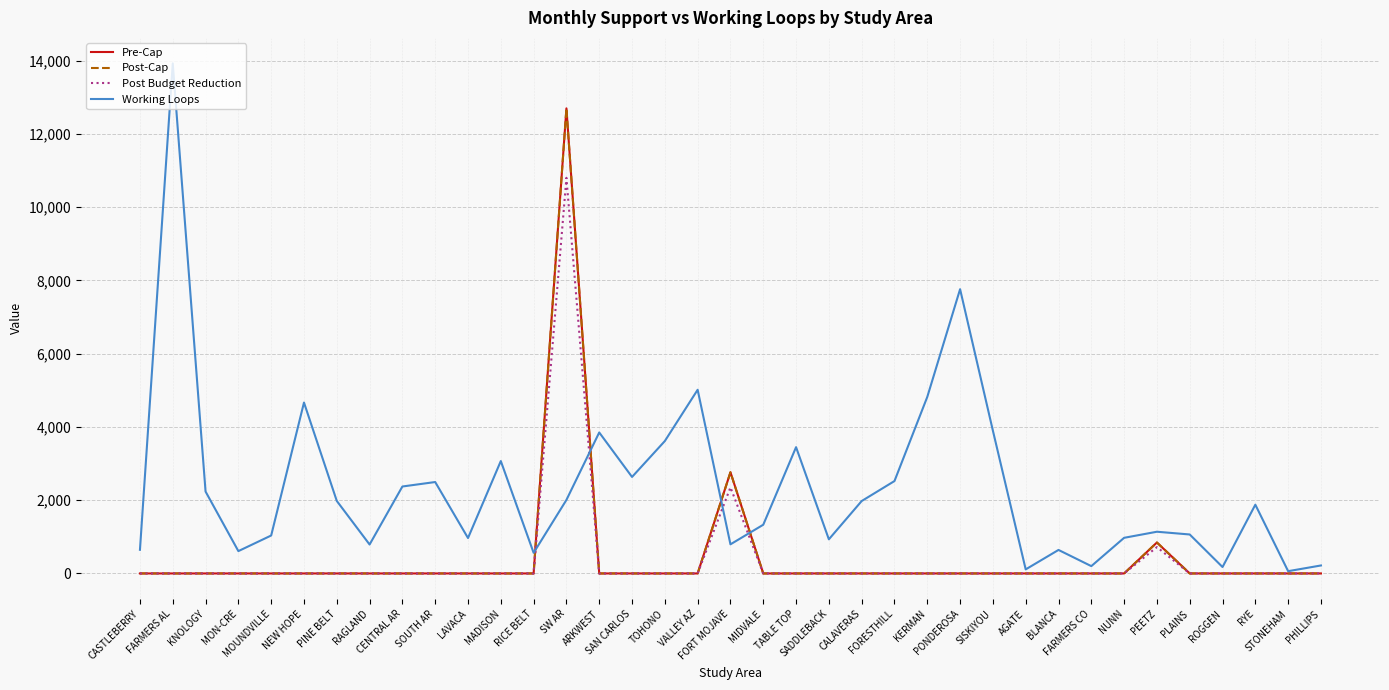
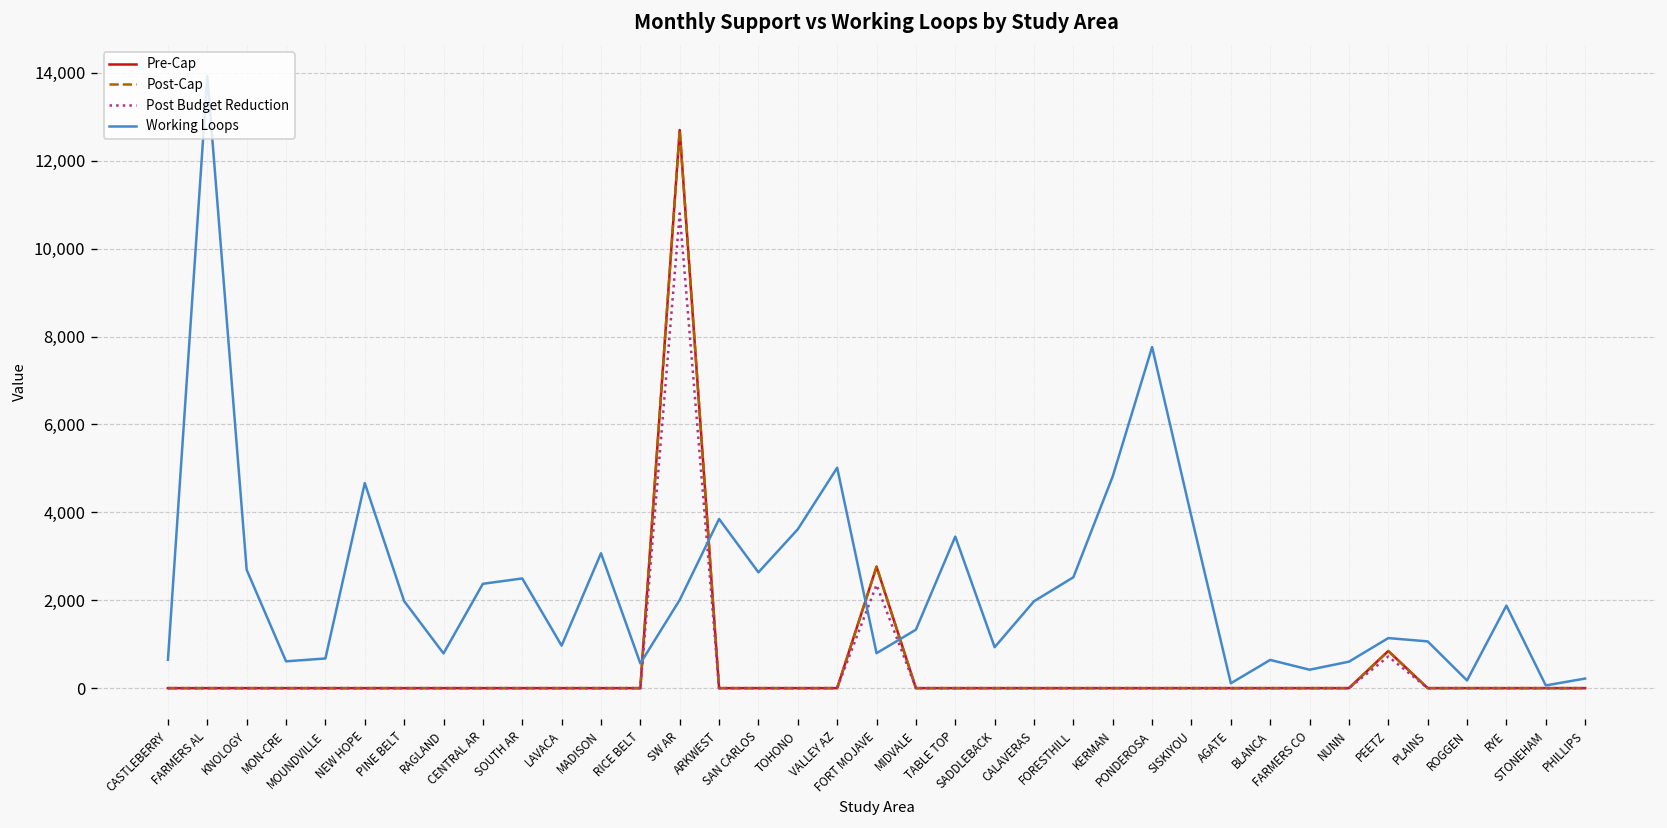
  {
    "Post-Cap": {
      "SW AR": "12,700",
      "FORT MOJAVE": "2,800",
      "PEETZ": "800"
    },
    "Post Budget Reduction": {
      "SW AR": "10,800",
      "FORT MOJAVE": "2,400",
      "PEETZ": "700"
    },
    "Working Loops": {
      "CASTLEBERRY": "600",
-     "KNOLOGY": "2,200",
+     "KNOLOGY": "2,700",
      "MON-CRE": "600",
-     "MOUNDVILLE": "1,000",
+     "MOUNDVILLE": "700",
      "NEW HOPE": "4,700",
      "PINE BELT": "2,000",
      "RAGLAND": "800",
      "CENTRAL AR": "2,400",
      "SOUTH AR": "2,500",
      "LAVACA": "1,000",
      "MADISON": "3,100",
      "RICE BELT": "600",
      "SW AR": "2,000",
      "ARKWEST": "3,800",
      "SAN CARLOS": "2,600",
      "TOHONO": "3,600",
      "VALLEY AZ": "5,000",
      "FORT MOJAVE": "800",
      "MIDVALE": "1,300",
      "TABLE TOP": "3,400",
      "SADDLEBACK": "900",
      "CALAVERAS": "2,000",
      "FORESTHILL": "2,500",
      "KERMAN": "4,800",
      "PONDEROSA": "7,800",
      "SISKIYOU": "3,900",
      "AGATE": "100",
      "BLANCA": "600",
-     "FARMERS CO": "200",
-     "NUNN": "1,000",
+     "FARMERS CO": "400",
+     "NUNN": "600",
      "PEETZ": "1,100",
      "PLAINS": "1,100",
      "ROGGEN": "200",
      "RYE": "1,900",
      "PHILLIPS": "200"
    }
  }
